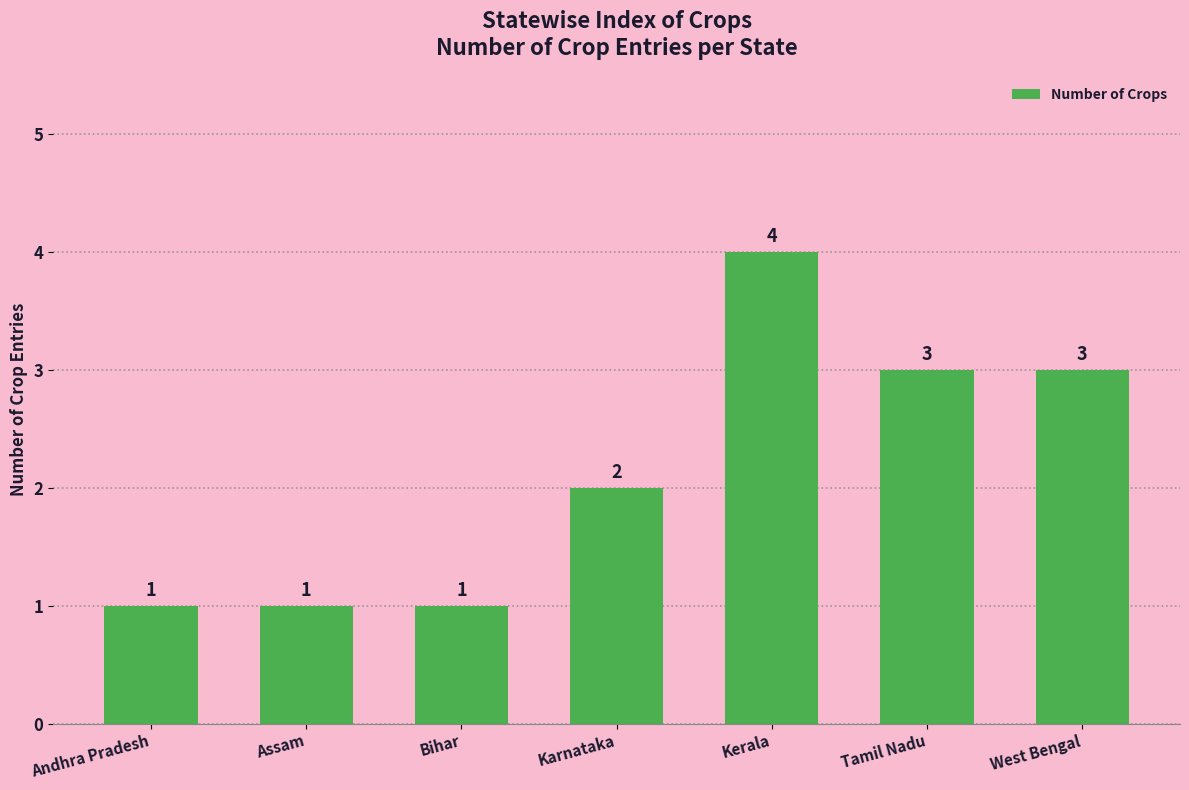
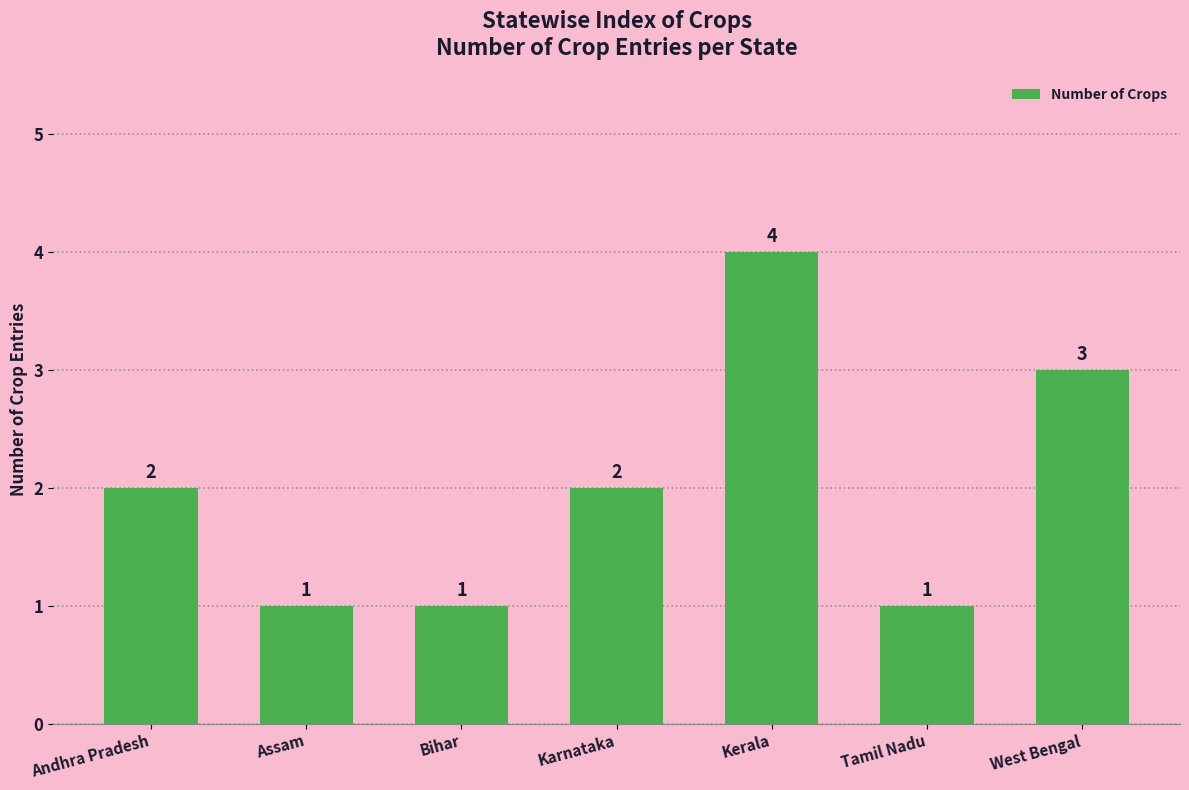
  {
-   "Andhra Pradesh": 1,
+   "Andhra Pradesh": 2,
    "Assam": 1,
    "Bihar": 1,
    "Karnataka": 2,
    "Kerala": 4,
-   "Tamil Nadu": 3,
+   "Tamil Nadu": 1,
    "West Bengal": 3
  }
